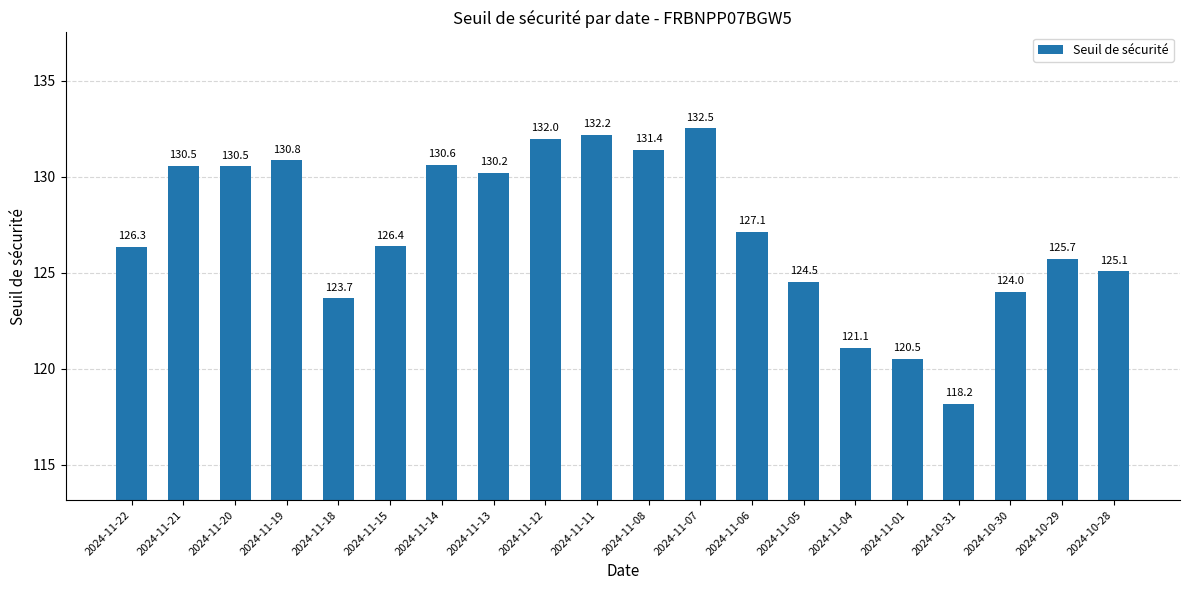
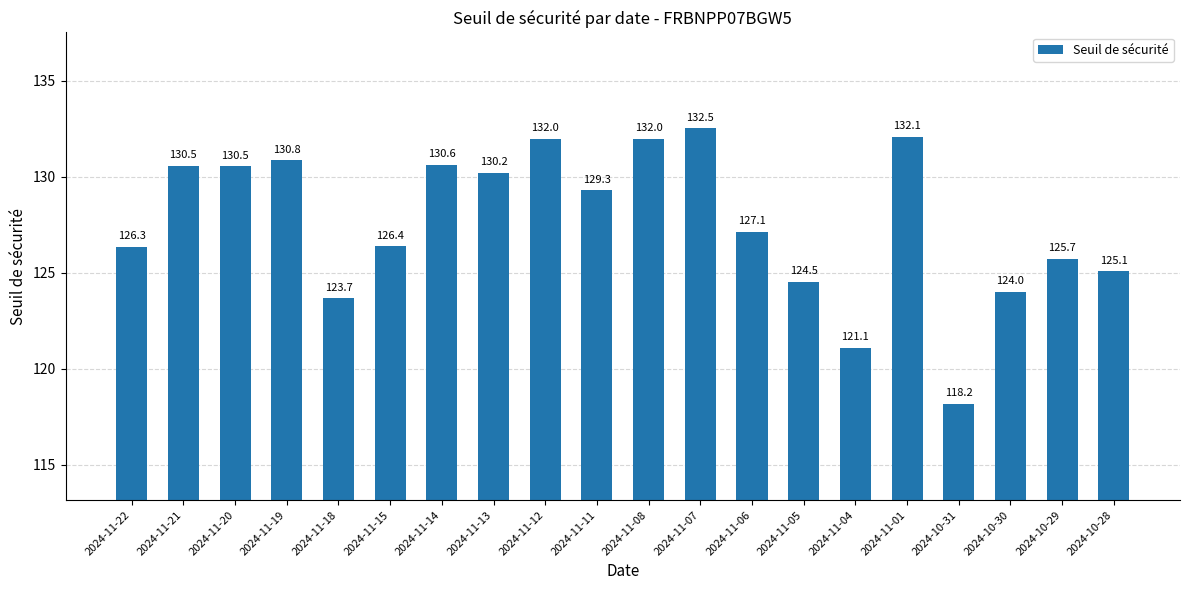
  {
    "2024-11-22": 126.3,
    "2024-11-21": 130.5,
    "2024-11-20": 130.5,
    "2024-11-19": 130.8,
    "2024-11-18": 123.7,
    "2024-11-15": 126.4,
    "2024-11-14": 130.6,
    "2024-11-13": 130.2,
    "2024-11-12": 132.0,
-   "2024-11-11": 132.2,
-   "2024-11-08": 131.4,
+   "2024-11-11": 129.3,
+   "2024-11-08": 132.0,
    "2024-11-07": 132.5,
    "2024-11-06": 127.1,
    "2024-11-05": 124.5,
    "2024-11-04": 121.1,
-   "2024-11-01": 120.5,
+   "2024-11-01": 132.1,
    "2024-10-31": 118.2,
    "2024-10-30": 124.0,
    "2024-10-29": 125.7,
    "2024-10-28": 125.1
  }
